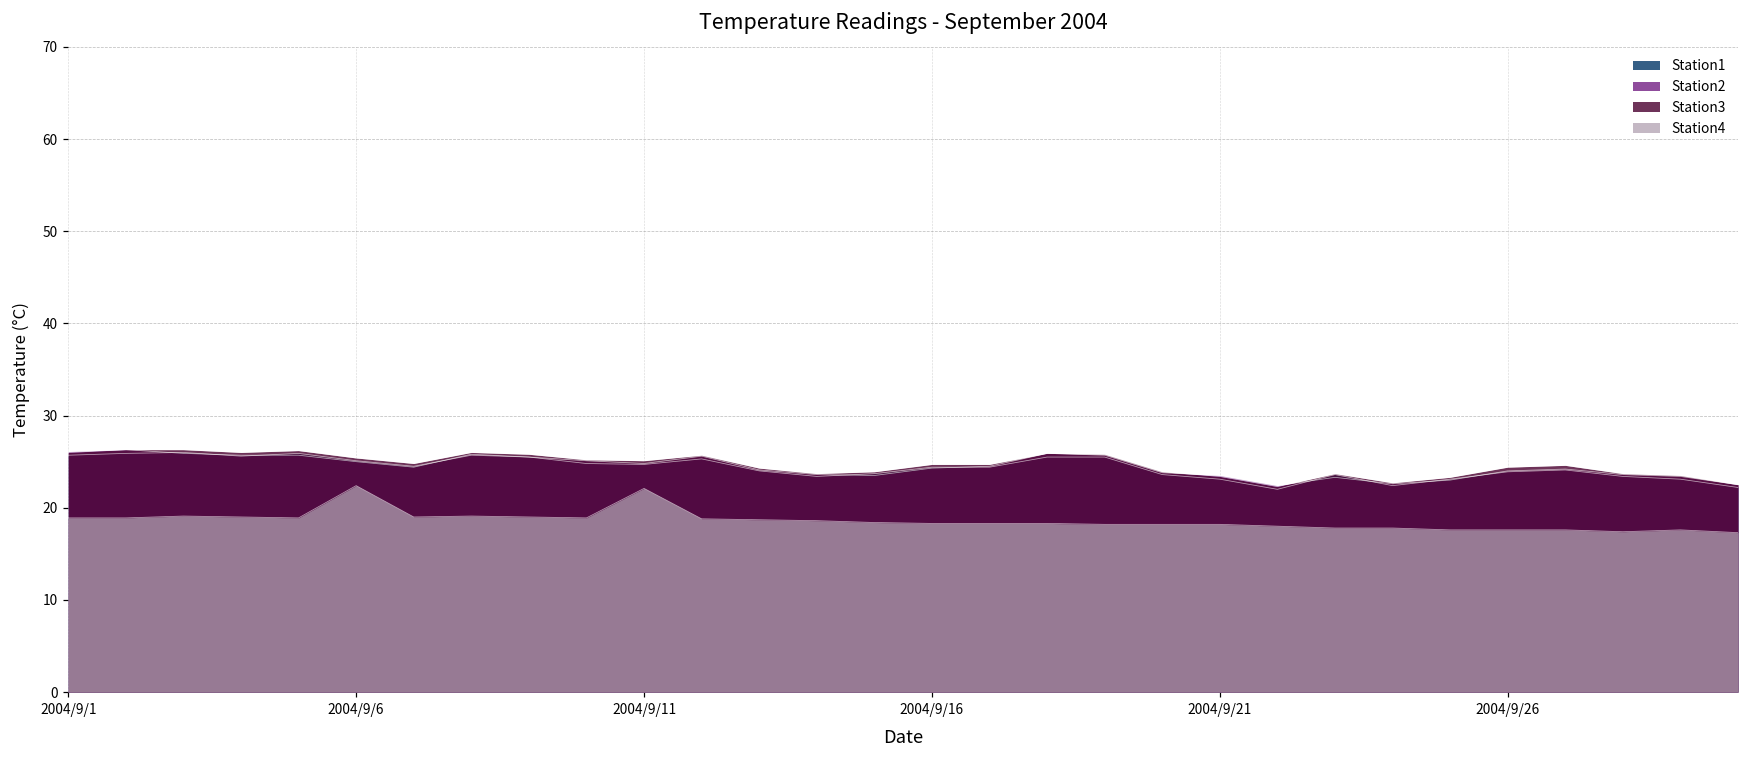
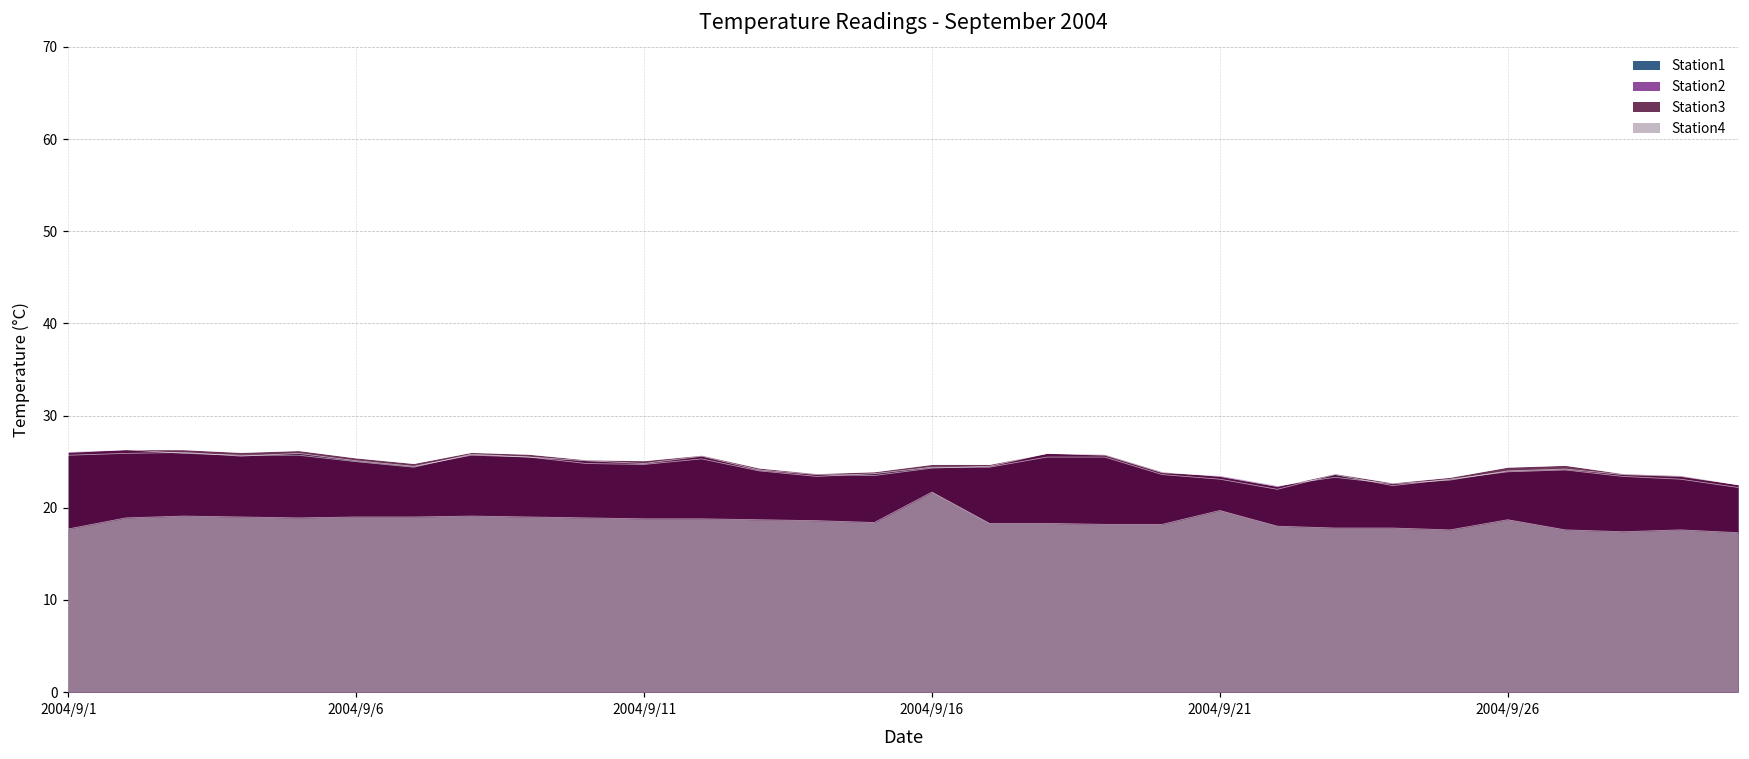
  {
    "Station3": {
      "2004/9/26": 24
    },
    "Station4": {
-     "2004/9/1": 19,
-     "2004/9/6": 22,
-     "2004/9/11": 22,
-     "2004/9/16": 18,
-     "2004/9/21": 18,
-     "2004/9/26": 18
+     "2004/9/1": 18,
+     "2004/9/6": 19,
+     "2004/9/11": 19,
+     "2004/9/16": 22,
+     "2004/9/21": 20,
+     "2004/9/26": 19
    }
  }
